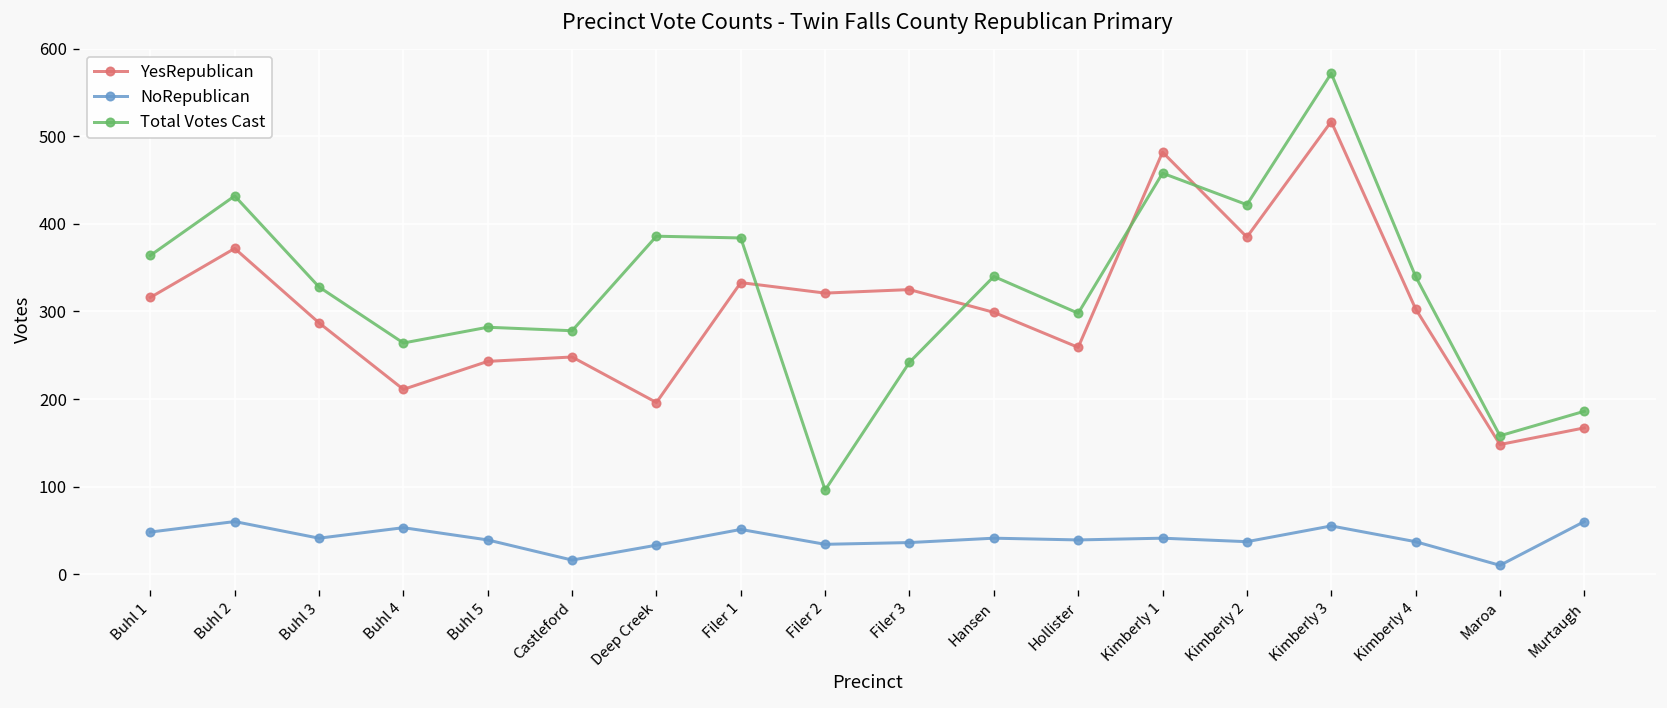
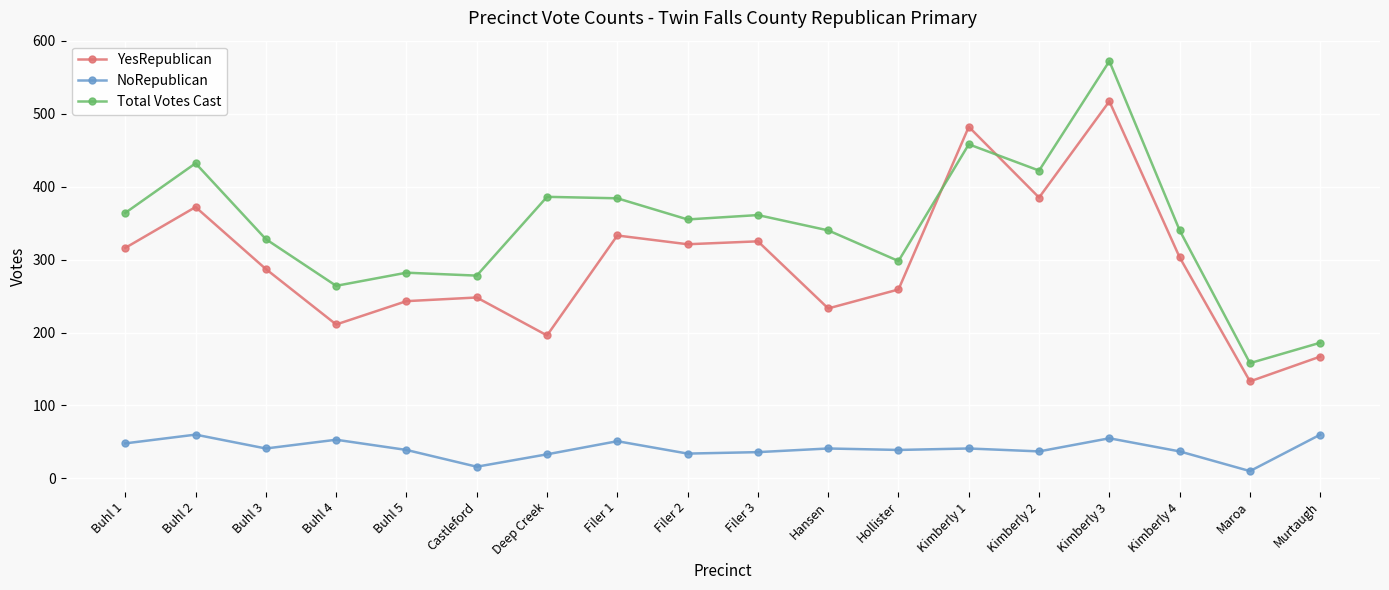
  {
    "YesRepublican": {
      "Buhl 1": 320,
      "Buhl 2": 370,
      "Buhl 3": 290,
      "Buhl 4": 210,
      "Buhl 5": 240,
      "Castleford": 250,
      "Deep Creek": 200,
      "Filer 1": 330,
      "Filer 2": 320,
      "Filer 3": 330,
-     "Hansen": 300,
+     "Hansen": 230,
      "Hollister": 260,
      "Kimberly 1": 480,
      "Kimberly 2": 390,
      "Kimberly 3": 520,
      "Kimberly 4": 300,
-     "Maroa": 150,
+     "Maroa": 130,
      "Murtaugh": 170
    },
    "NoRepublican": {
      "Buhl 1": 50,
      "Buhl 2": 60,
      "Buhl 3": 40,
      "Buhl 4": 50,
      "Buhl 5": 40,
      "Castleford": 20,
      "Deep Creek": 30,
      "Filer 1": 50,
      "Filer 2": 30,
      "Filer 3": 40,
      "Hansen": 40,
      "Hollister": 40,
      "Kimberly 1": 40,
      "Kimberly 2": 40,
      "Kimberly 3": 60,
      "Kimberly 4": 40,
      "Maroa": 10,
      "Murtaugh": 60
    },
    "Total Votes Cast": {
      "Buhl 1": 360,
      "Buhl 2": 430,
      "Buhl 3": 330,
      "Buhl 4": 260,
      "Buhl 5": 280,
      "Castleford": 280,
      "Deep Creek": 390,
      "Filer 1": 380,
-     "Filer 2": 100,
-     "Filer 3": 240,
+     "Filer 2": 360,
+     "Filer 3": 360,
      "Hansen": 340,
      "Hollister": 300,
      "Kimberly 1": 460,
      "Kimberly 2": 420,
      "Kimberly 3": 570,
      "Kimberly 4": 340,
      "Maroa": 160,
      "Murtaugh": 190
    }
  }
